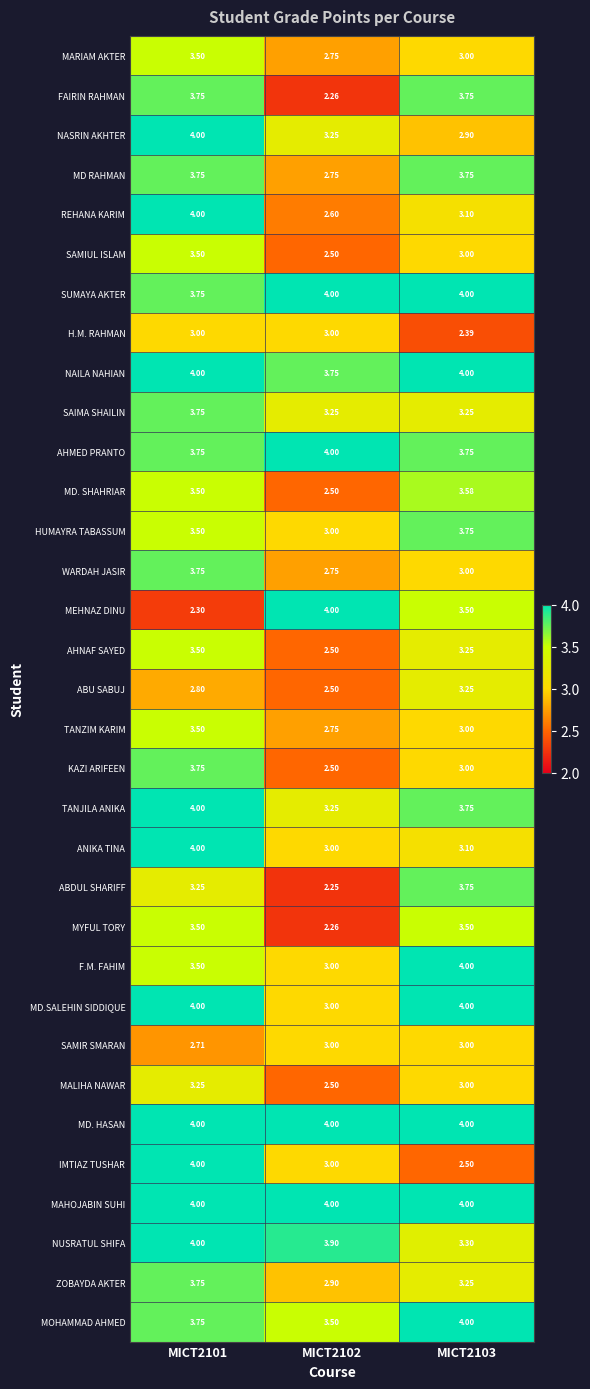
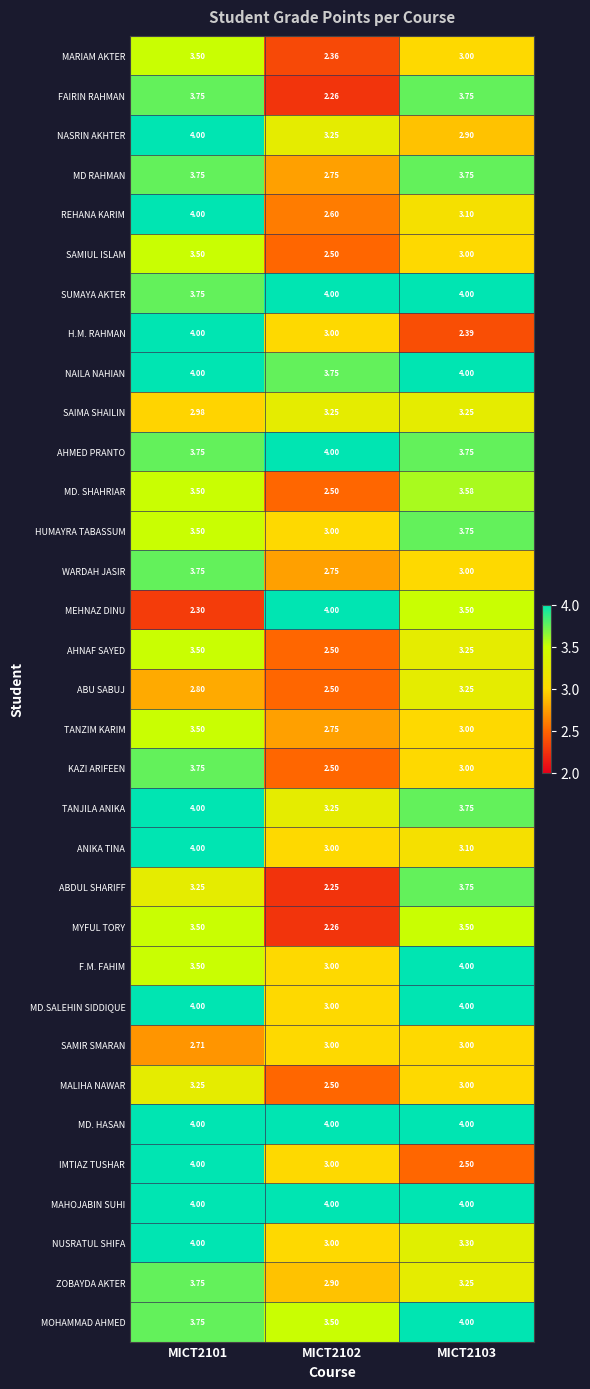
  {
    "MARIAM AKTER": {
      "MICT2101": 3.50,
-     "MICT2102": 2.75,
+     "MICT2102": 2.36,
      "MICT2103": 3.00
    },
    "FAIRIN RAHMAN": {
      "MICT2101": 3.75,
      "MICT2102": 2.26,
      "MICT2103": 3.75
    },
    "NASRIN AKHTER": {
      "MICT2101": 4.00,
      "MICT2102": 3.25,
      "MICT2103": 2.90
    },
    "MD RAHMAN": {
      "MICT2101": 3.75,
      "MICT2102": 2.75,
      "MICT2103": 3.75
    },
    "REHANA KARIM": {
      "MICT2101": 4.00,
      "MICT2102": 2.60,
      "MICT2103": 3.10
    },
    "SAMIUL ISLAM": {
      "MICT2101": 3.50,
      "MICT2102": 2.50,
      "MICT2103": 3.00
    },
    "SUMAYA AKTER": {
      "MICT2101": 3.75,
      "MICT2102": 4.00,
      "MICT2103": 4.00
    },
    "H.M. RAHMAN": {
-     "MICT2101": 3.00,
+     "MICT2101": 4.00,
      "MICT2102": 3.00,
      "MICT2103": 2.39
    },
    "NAILA NAHIAN": {
      "MICT2101": 4.00,
      "MICT2102": 3.75,
      "MICT2103": 4.00
    },
    "SAIMA SHAILIN": {
-     "MICT2101": 3.75,
+     "MICT2101": 2.98,
      "MICT2102": 3.25,
      "MICT2103": 3.25
    },
    "AHMED PRANTO": {
      "MICT2101": 3.75,
      "MICT2102": 4.00,
      "MICT2103": 3.75
    },
    "MD. SHAHRIAR": {
      "MICT2101": 3.50,
      "MICT2102": 2.50,
      "MICT2103": 3.58
    },
    "HUMAYRA TABASSUM": {
      "MICT2101": 3.50,
      "MICT2102": 3.00,
      "MICT2103": 3.75
    },
    "WARDAH JASIR": {
      "MICT2101": 3.75,
      "MICT2102": 2.75,
      "MICT2103": 3.00
    },
    "MEHNAZ DINU": {
      "MICT2101": 2.30,
      "MICT2102": 4.00,
      "MICT2103": 3.50
    },
    "AHNAF SAYED": {
      "MICT2101": 3.50,
      "MICT2102": 2.50,
      "MICT2103": 3.25
    },
    "ABU SABUJ": {
      "MICT2101": 2.80,
      "MICT2102": 2.50,
      "MICT2103": 3.25
    },
    "TANZIM KARIM": {
      "MICT2101": 3.50,
      "MICT2102": 2.75,
      "MICT2103": 3.00
    },
    "KAZI ARIFEEN": {
      "MICT2101": 3.75,
      "MICT2102": 2.50,
      "MICT2103": 3.00
    },
    "TANJILA ANIKA": {
      "MICT2101": 4.00,
      "MICT2102": 3.25,
      "MICT2103": 3.75
    },
    "ANIKA TINA": {
      "MICT2101": 4.00,
      "MICT2102": 3.00,
      "MICT2103": 3.10
    },
    "ABDUL SHARIFF": {
      "MICT2101": 3.25,
      "MICT2102": 2.25,
      "MICT2103": 3.75
    },
    "MYFUL TORY": {
      "MICT2101": 3.50,
      "MICT2102": 2.26,
      "MICT2103": 3.50
    },
    "F.M. FAHIM": {
      "MICT2101": 3.50,
      "MICT2102": 3.00,
      "MICT2103": 4.00
    },
    "MD.SALEHIN SIDDIQUE": {
      "MICT2101": 4.00,
      "MICT2102": 3.00,
      "MICT2103": 4.00
    },
    "SAMIR SMARAN": {
      "MICT2101": 2.71,
      "MICT2102": 3.00,
      "MICT2103": 3.00
    },
    "MALIHA NAWAR": {
      "MICT2101": 3.25,
      "MICT2102": 2.50,
      "MICT2103": 3.00
    },
    "MD. HASAN": {
      "MICT2101": 4.00,
      "MICT2102": 4.00,
      "MICT2103": 4.00
    },
    "IMTIAZ TUSHAR": {
      "MICT2101": 4.00,
      "MICT2102": 3.00,
      "MICT2103": 2.50
    },
    "MAHOJABIN SUHI": {
      "MICT2101": 4.00,
      "MICT2102": 4.00,
      "MICT2103": 4.00
    },
    "NUSRATUL SHIFA": {
      "MICT2101": 4.00,
-     "MICT2102": 3.90,
+     "MICT2102": 3.00,
      "MICT2103": 3.30
    },
    "ZOBAYDA AKTER": {
      "MICT2101": 3.75,
      "MICT2102": 2.90,
      "MICT2103": 3.25
    },
    "MOHAMMAD AHMED": {
      "MICT2101": 3.75,
      "MICT2102": 3.50,
      "MICT2103": 4.00
    }
  }
